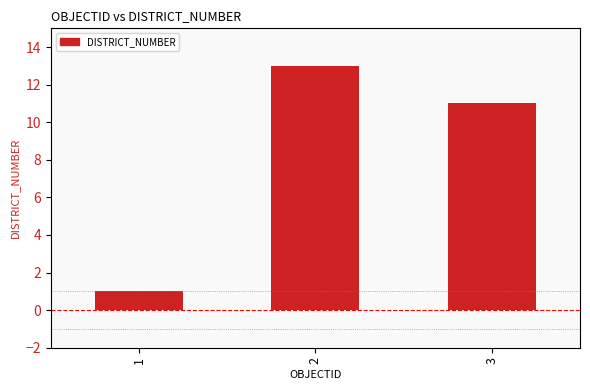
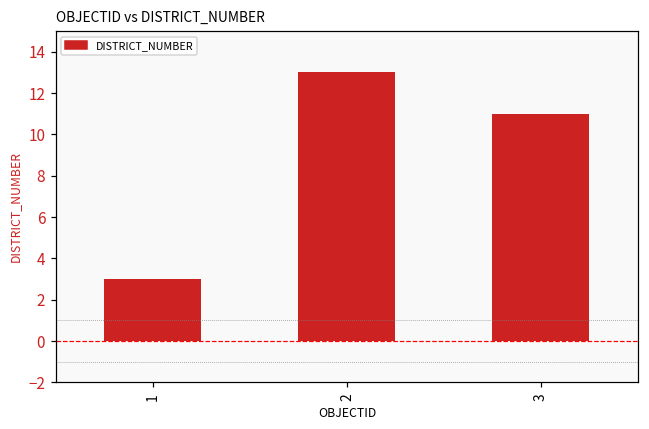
  {
-   "1": 1,
+   "1": 3,
    "2": 13,
    "3": 11
  }
